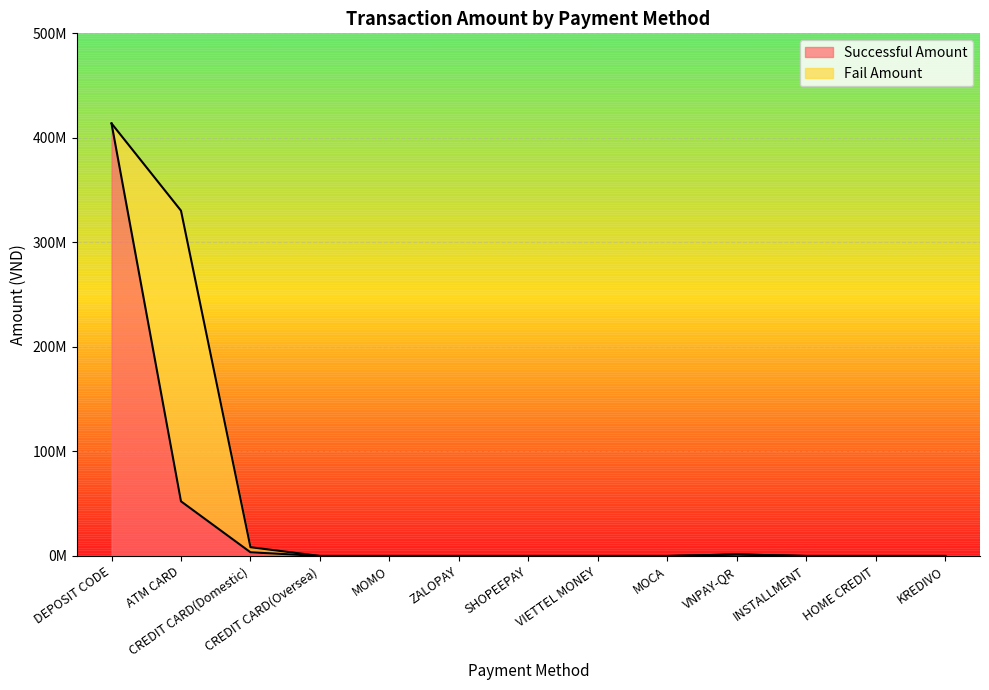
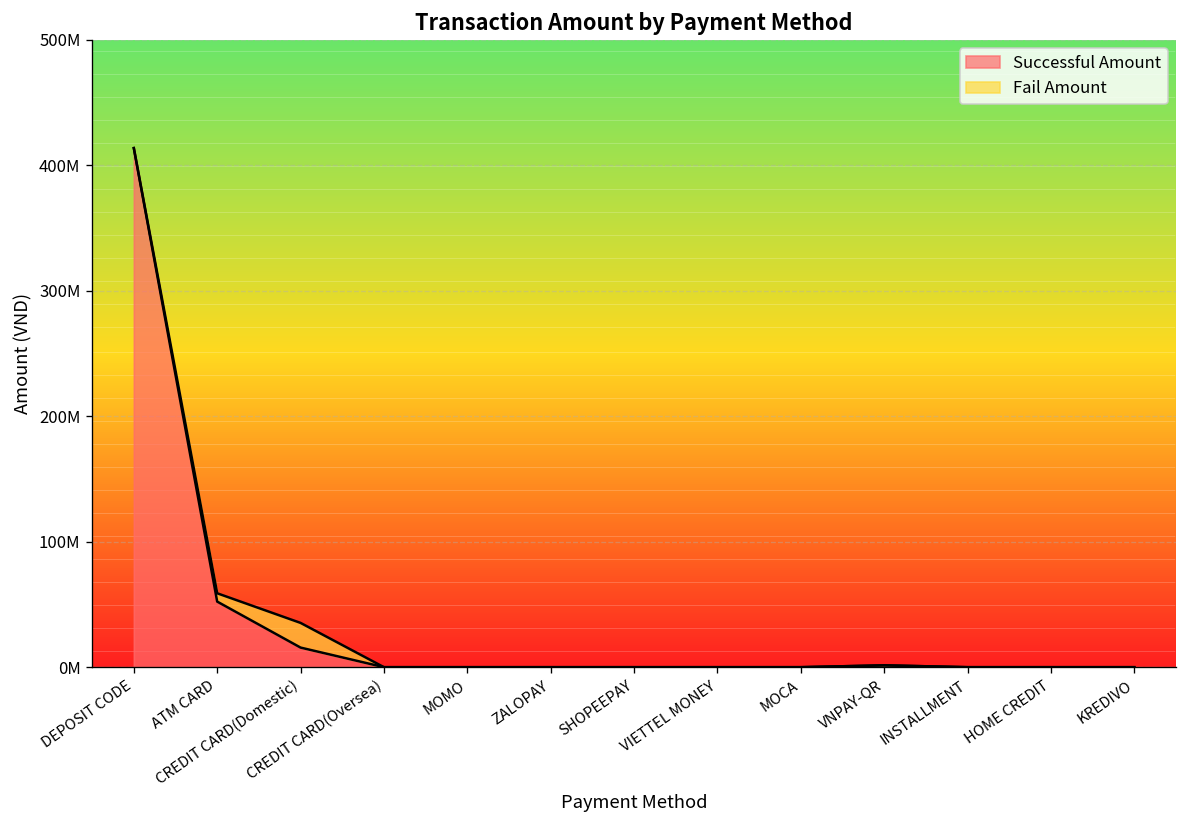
  {
    "Successful Amount": {
      "ATM CARD": 52000000,
-     "CREDIT CARD(Domestic)": 4000000
+     "CREDIT CARD(Domestic)": 16000000
    },
    "Fail Amount": {
-     "ATM CARD": 278000000,
-     "CREDIT CARD(Domestic)": 5000000
+     "ATM CARD": 7000000,
+     "CREDIT CARD(Domestic)": 20000000
    }
  }
